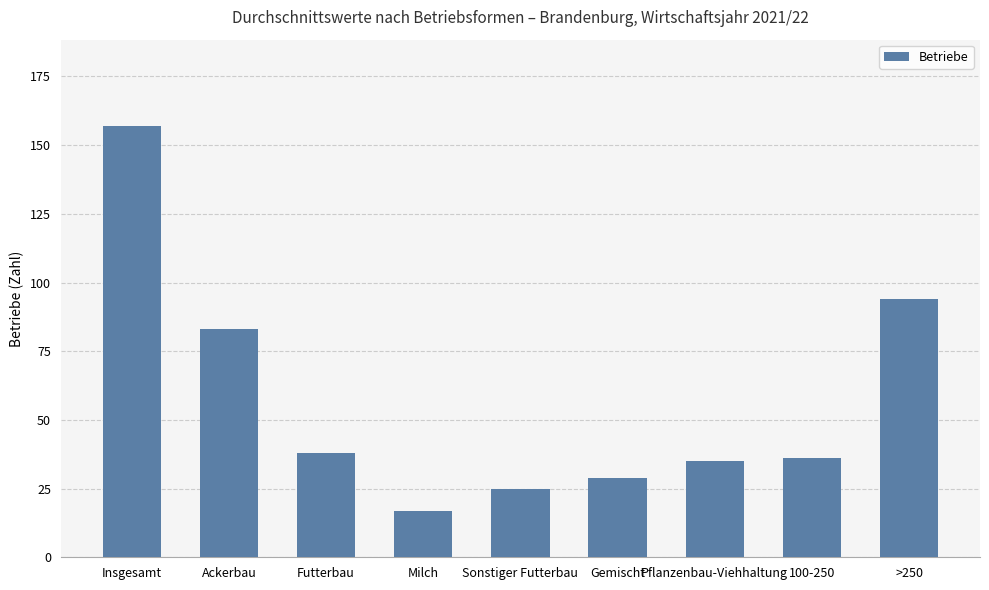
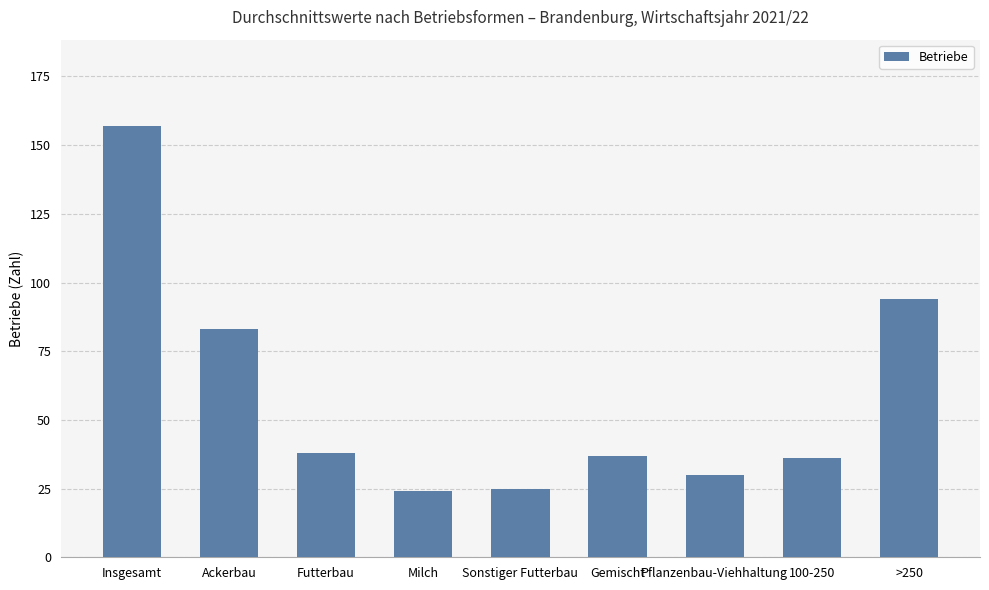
  {
    "Insgesamt": 157,
    "Ackerbau": 83,
    "Futterbau": 38,
-   "Milch": 17,
+   "Milch": 24,
    "Sonstiger Futterbau": 25,
-   "Gemischt": 29,
-   "Pflanzenbau-Viehhaltung": 35,
+   "Gemischt": 37,
+   "Pflanzenbau-Viehhaltung": 30,
    "100-250": 36,
    ">250": 94
  }
